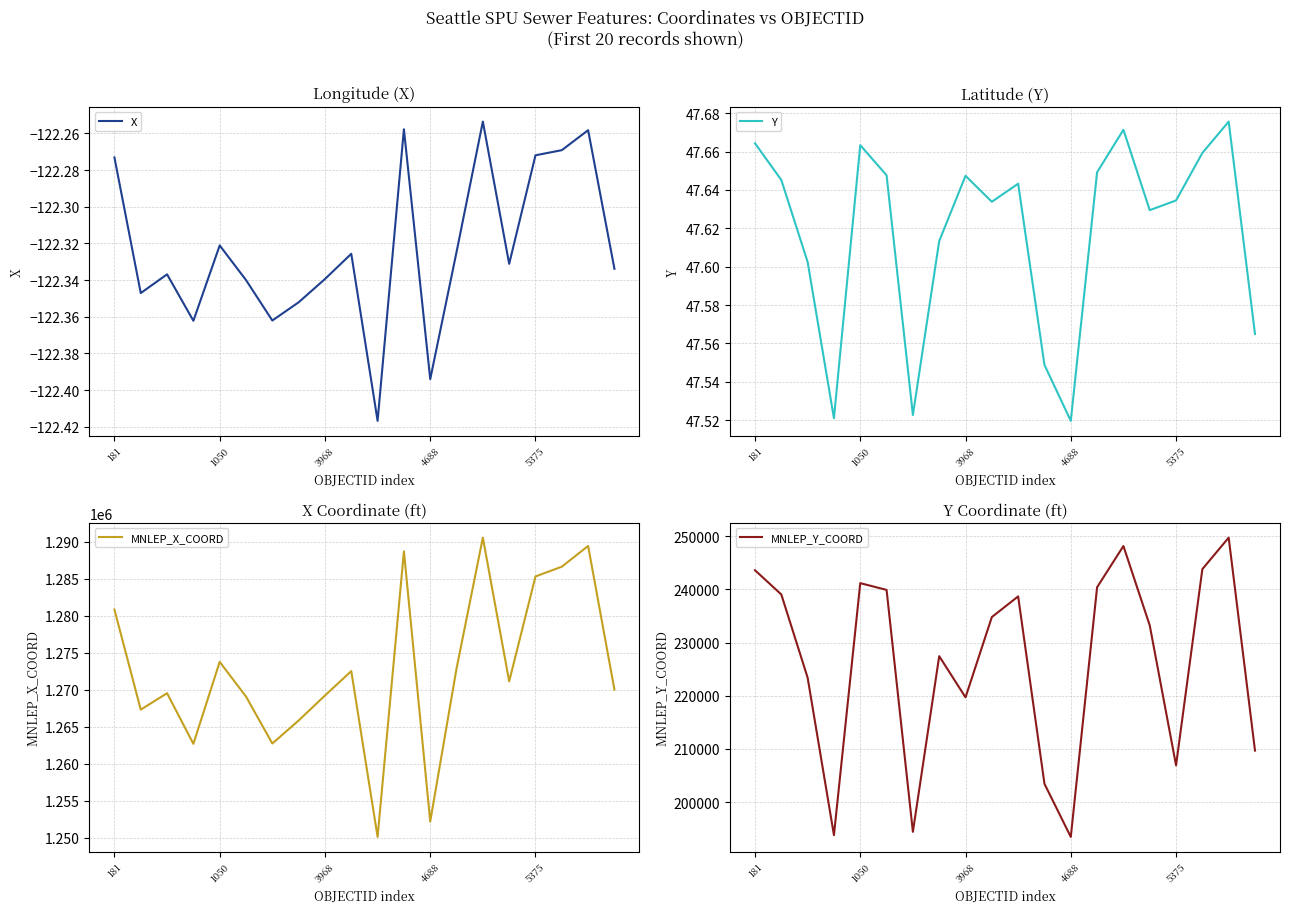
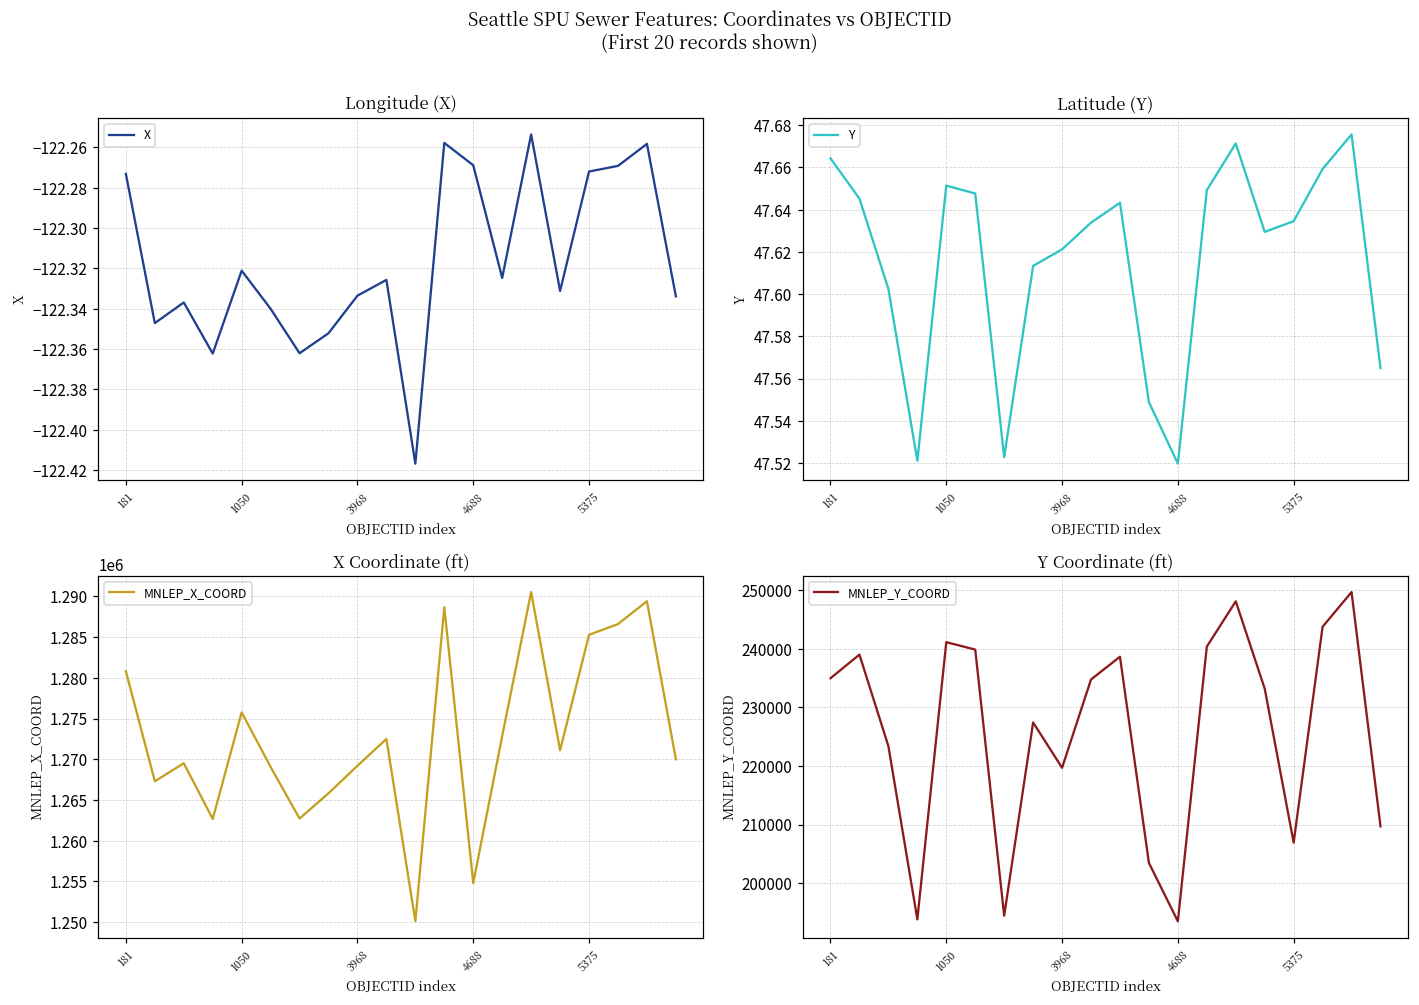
  {
    "Longitude (X)": {
      "181": -122.273,
      "1050": -122.321,
-     "3968": -122.339,
-     "4688": -122.394,
+     "3968": -122.333,
+     "4688": -122.269,
      "5375": -122.272
    },
    "Latitude (Y)": {
      "181": 47.664,
-     "1050": 47.663,
-     "3968": 47.647,
+     "1050": 47.651,
+     "3968": 47.621,
      "4688": 47.520,
      "5375": 47.635
    },
    "X Coordinate (ft)": {
      "181": 1281000,
-     "1050": 1274000,
+     "1050": 1276000,
      "3968": 1269000,
-     "4688": 1252000,
+     "4688": 1255000,
      "5375": 1285000
    },
    "Y Coordinate (ft)": {
-     "181": 244000,
+     "181": 235000,
      "1050": 241000,
      "3968": 220000,
      "4688": 193000,
      "5375": 207000
    }
  }
